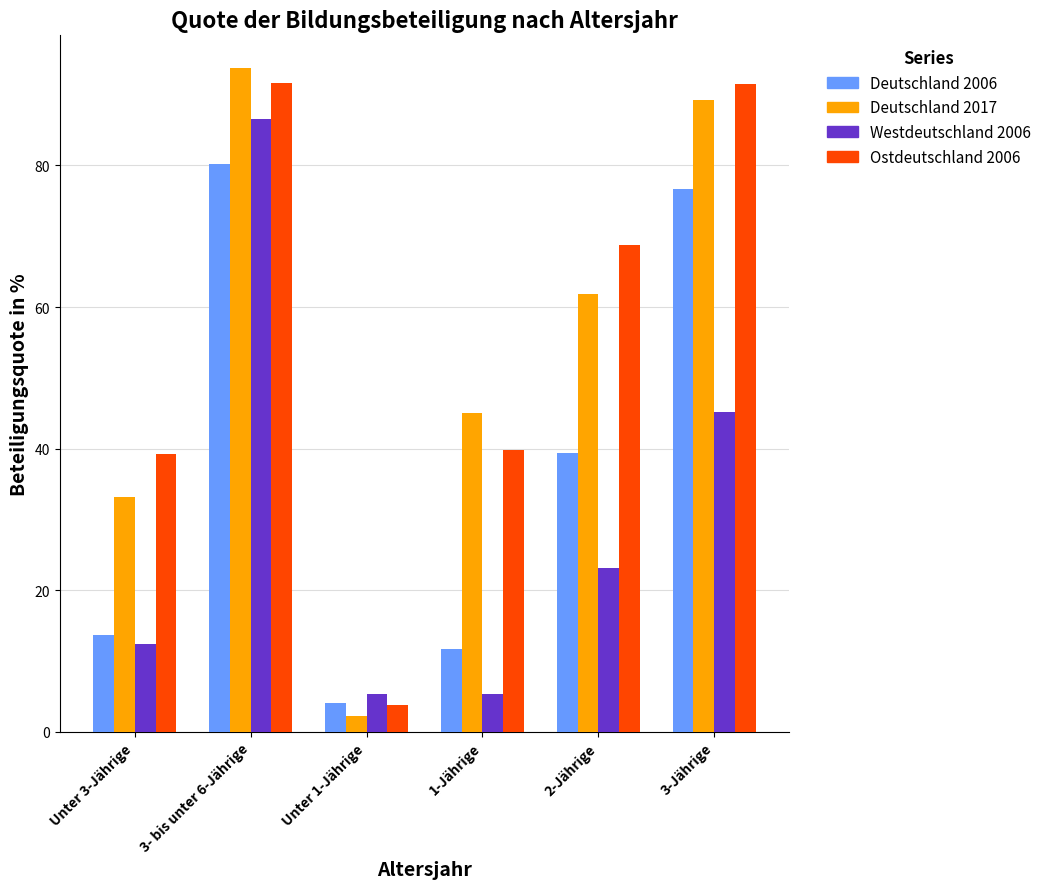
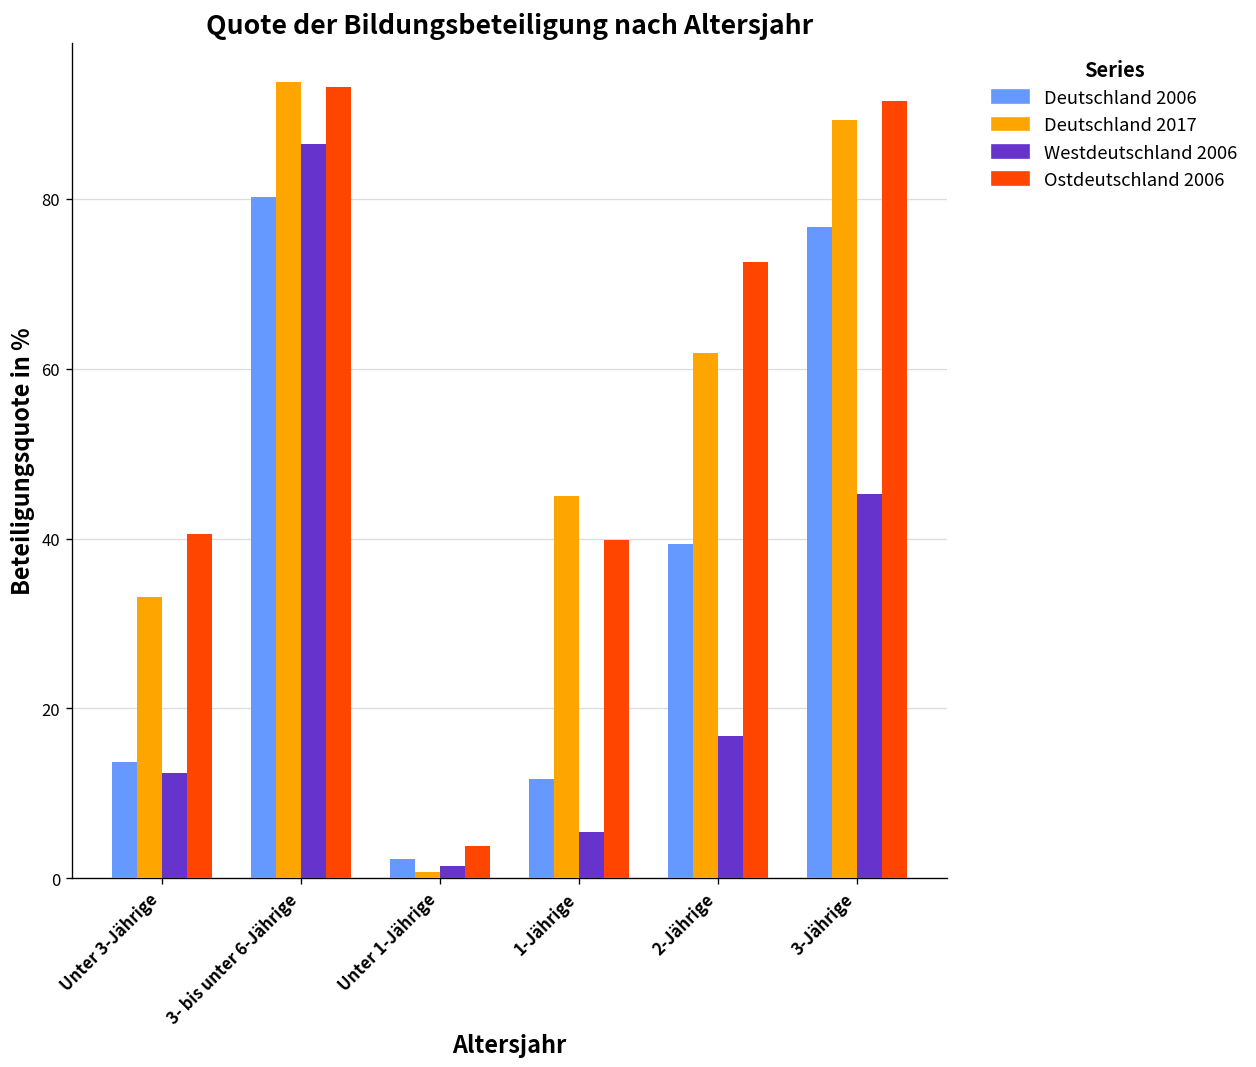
  {
    "Deutschland 2006": {
      "Unter 3-Jährige": 14,
      "3- bis unter 6-Jährige": 80,
-     "Unter 1-Jährige": 4,
+     "Unter 1-Jährige": 2,
      "1-Jährige": 12,
      "2-Jährige": 39,
      "3-Jährige": 77
    },
    "Deutschland 2017": {
      "Unter 3-Jährige": 33,
      "3- bis unter 6-Jährige": 94,
-     "Unter 1-Jährige": 2,
+     "Unter 1-Jährige": 1,
      "1-Jährige": 45,
      "2-Jährige": 62,
      "3-Jährige": 89
    },
    "Westdeutschland 2006": {
      "Unter 3-Jährige": 12,
      "3- bis unter 6-Jährige": 87,
-     "Unter 1-Jährige": 5,
+     "Unter 1-Jährige": 2,
      "1-Jährige": 5,
-     "2-Jährige": 23,
+     "2-Jährige": 17,
      "3-Jährige": 45
    },
    "Ostdeutschland 2006": {
-     "Unter 3-Jährige": 39,
-     "3- bis unter 6-Jährige": 92,
+     "Unter 3-Jährige": 41,
+     "3- bis unter 6-Jährige": 93,
      "Unter 1-Jährige": 4,
      "1-Jährige": 40,
-     "2-Jährige": 69,
+     "2-Jährige": 73,
      "3-Jährige": 92
    }
  }
